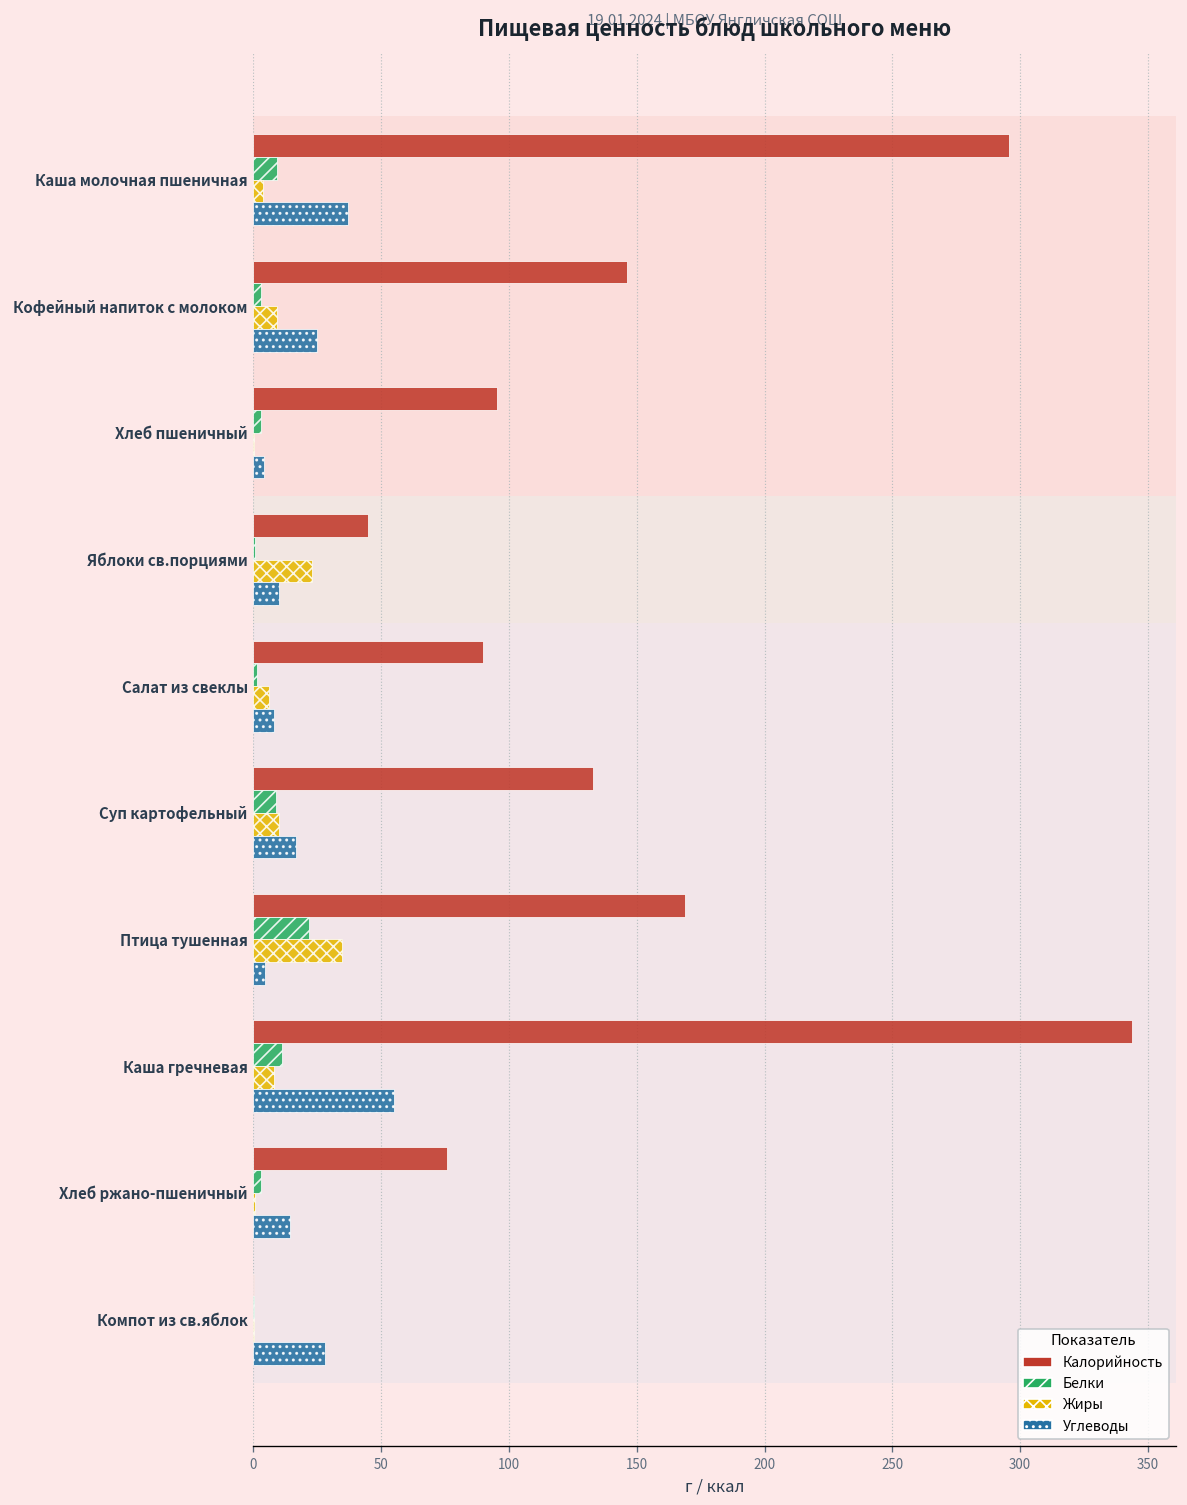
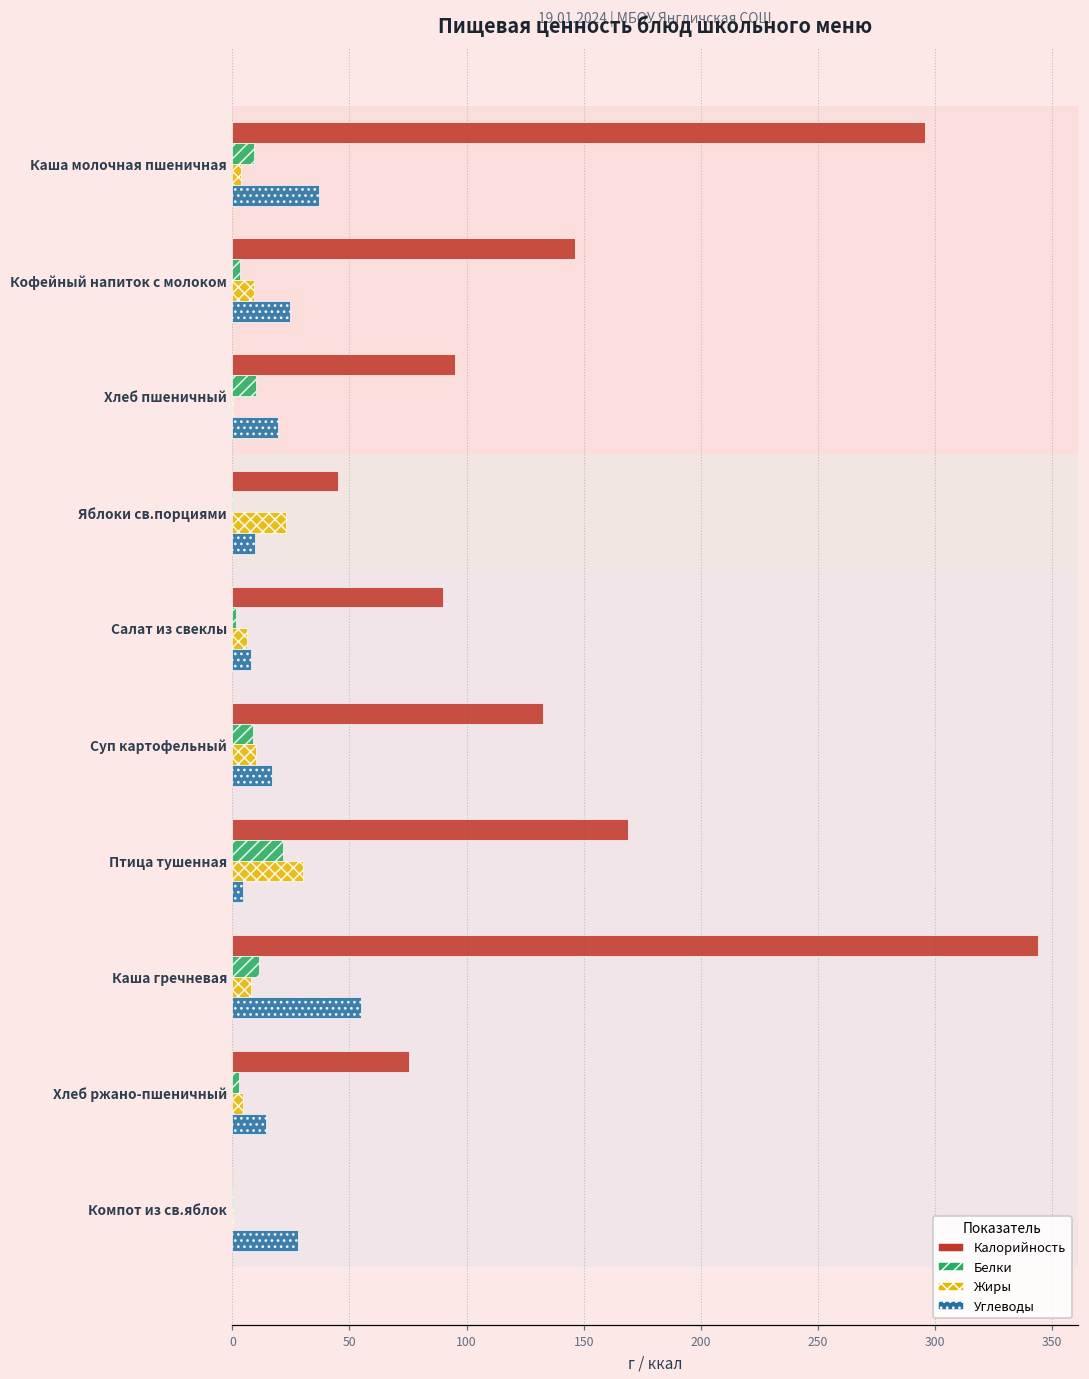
  {
    "Калорийность": {
      "Каша молочная пшеничная": 296,
      "Кофейный напиток с молоком": 146,
      "Хлеб пшеничный": 95,
      "Яблоки св.порциями": 45,
      "Салат из свеклы": 90,
      "Суп картофельный": 133,
      "Птица тушенная": 169,
      "Каша гречневая": 344,
      "Хлеб ржано-пшеничный": 76
    },
    "Белки": {
      "Каша молочная пшеничная": 9,
      "Кофейный напиток с молоком": 3,
-     "Хлеб пшеничный": 3,
+     "Хлеб пшеничный": 10,
      "Салат из свеклы": 1,
      "Суп картофельный": 9,
      "Птица тушенная": 22,
      "Каша гречневая": 11,
      "Хлеб ржано-пшеничный": 3
    },
    "Жиры": {
      "Каша молочная пшеничная": 4,
      "Кофейный напиток с молоком": 9,
      "Яблоки св.порциями": 23,
      "Салат из свеклы": 6,
      "Суп картофельный": 10,
-     "Птица тушенная": 35,
+     "Птица тушенная": 30,
      "Каша гречневая": 8,
-     "Хлеб ржано-пшеничный": 1
+     "Хлеб ржано-пшеничный": 4
    },
    "Углеводы": {
      "Каша молочная пшеничная": 37,
      "Кофейный напиток с молоком": 25,
-     "Хлеб пшеничный": 4,
+     "Хлеб пшеничный": 19,
      "Яблоки св.порциями": 10,
      "Салат из свеклы": 8,
      "Суп картофельный": 17,
      "Птица тушенная": 4,
      "Каша гречневая": 55,
      "Хлеб ржано-пшеничный": 14,
      "Компот из св.яблок": 28
    }
  }
